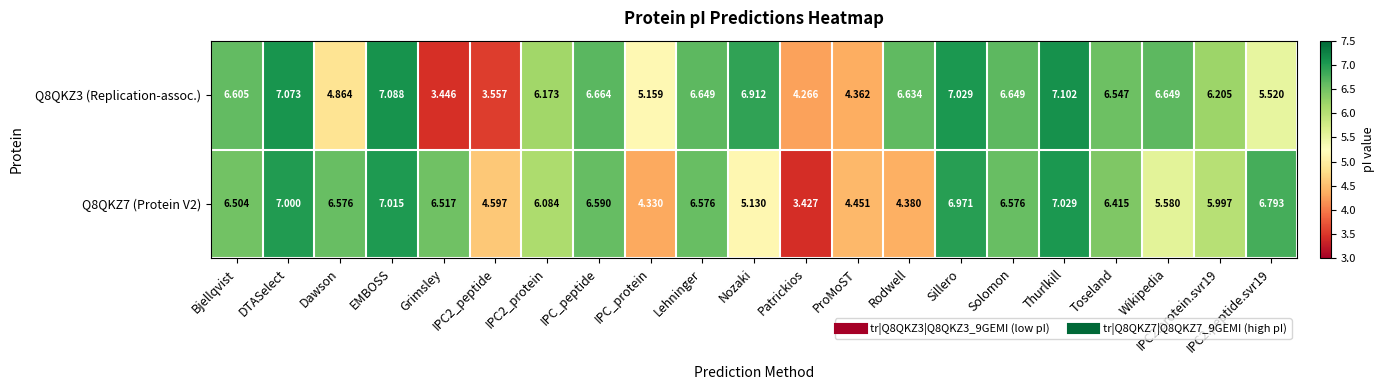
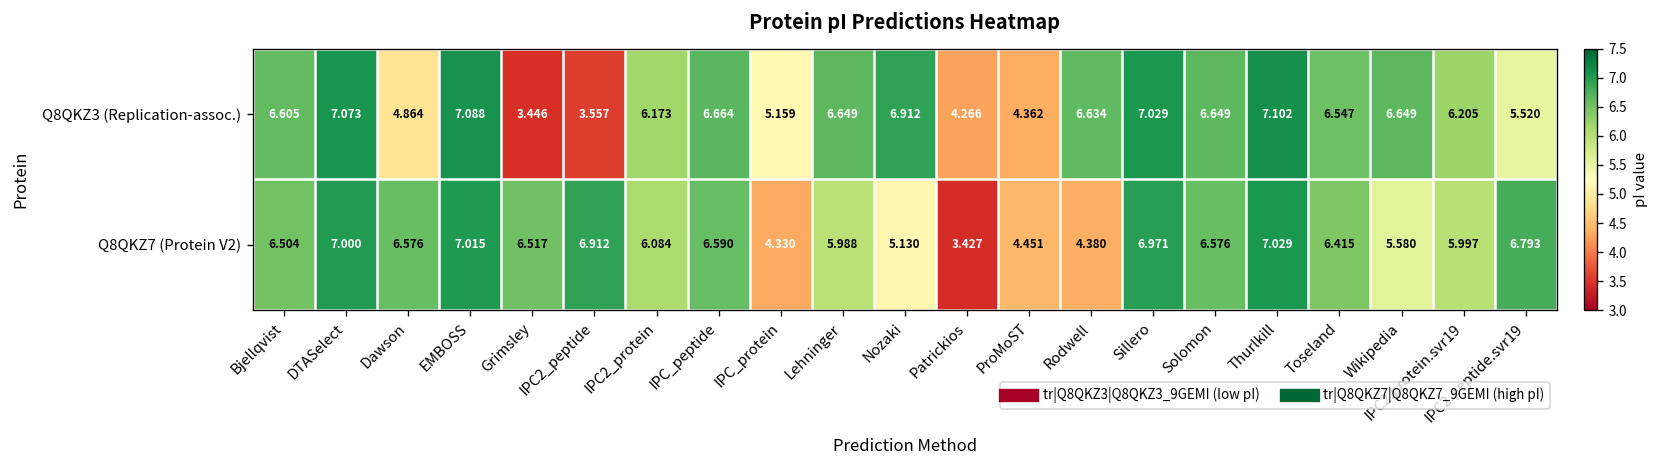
  {
    "Q8QKZ3 (Replication-assoc.)": {
      "Bjellqvist": 6.605,
      "DTASelect": 7.073,
      "Dawson": 4.864,
      "EMBOSS": 7.088,
      "Grimsley": 3.446,
      "IPC2_peptide": 3.557,
      "IPC2_protein": 6.173,
      "IPC_peptide": 6.664,
      "IPC_protein": 5.159,
      "Lehninger": 6.649,
      "Nozaki": 6.912,
      "Patrickios": 4.266,
      "ProMoST": 4.362,
      "Rodwell": 6.634,
      "Sillero": 7.029,
      "Solomon": 6.649,
      "Thurlkill": 7.102,
      "Toseland": 6.547,
      "Wikipedia": 6.649,
      "IPC2.protein.svr19": 6.205,
      "IPC2.peptide.svr19": 5.520
    },
    "Q8QKZ7 (Protein V2)": {
      "Bjellqvist": 6.504,
      "DTASelect": 7.000,
      "Dawson": 6.576,
      "EMBOSS": 7.015,
      "Grimsley": 6.517,
-     "IPC2_peptide": 4.597,
+     "IPC2_peptide": 6.912,
      "IPC2_protein": 6.084,
      "IPC_peptide": 6.590,
      "IPC_protein": 4.330,
-     "Lehninger": 6.576,
+     "Lehninger": 5.988,
      "Nozaki": 5.130,
      "Patrickios": 3.427,
      "ProMoST": 4.451,
      "Rodwell": 4.380,
      "Sillero": 6.971,
      "Solomon": 6.576,
      "Thurlkill": 7.029,
      "Toseland": 6.415,
      "Wikipedia": 5.580,
      "IPC2.protein.svr19": 5.997,
      "IPC2.peptide.svr19": 6.793
    }
  }
